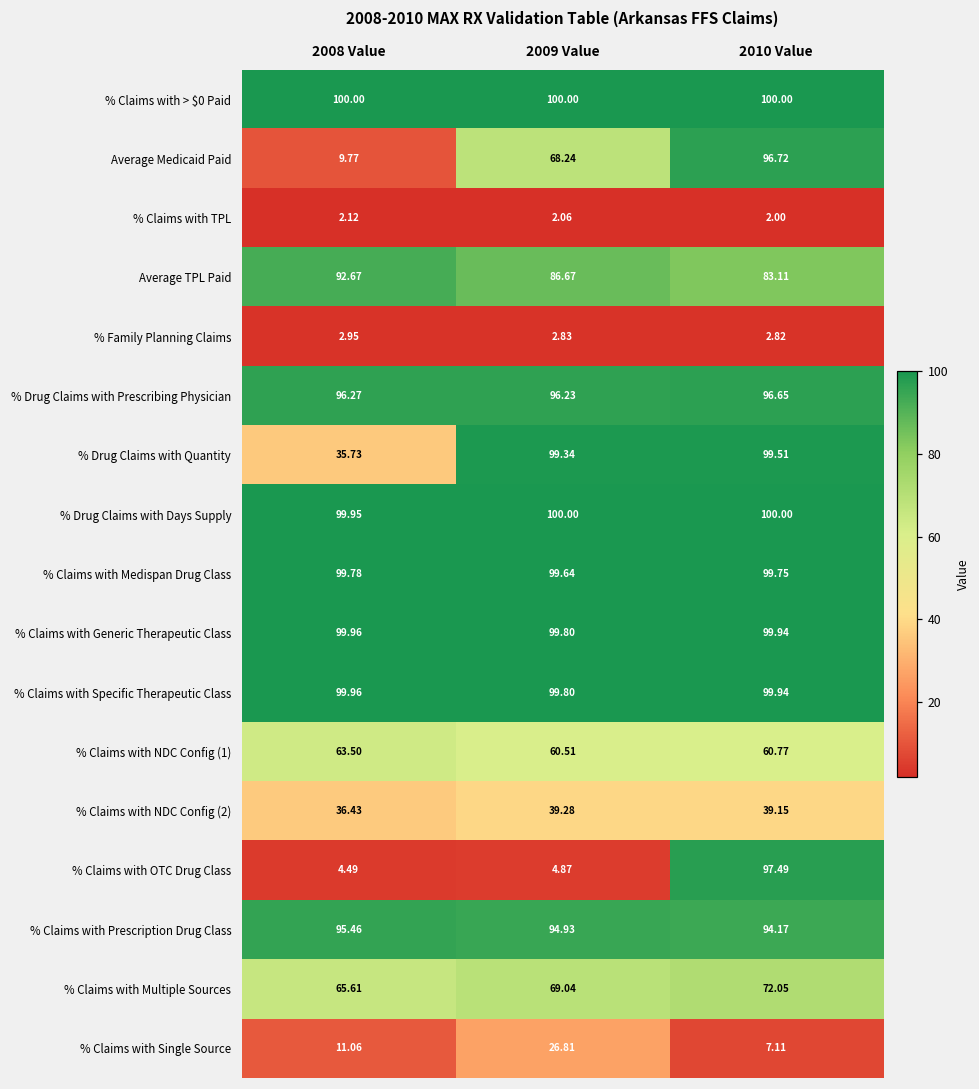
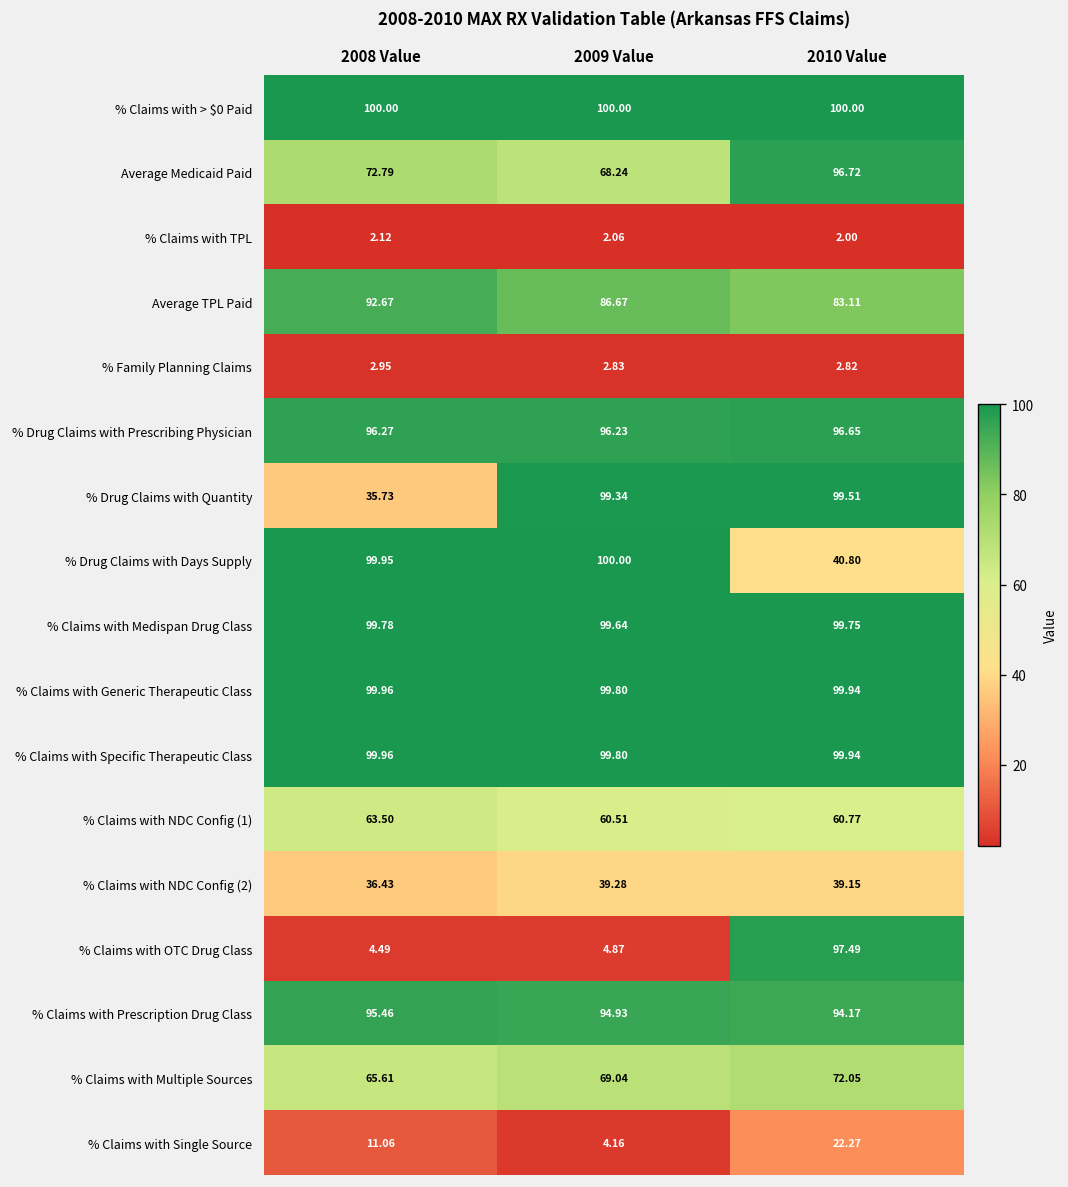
  {
    "% Claims with > $0 Paid": {
      "2008 Value": 100.00,
      "2009 Value": 100.00,
      "2010 Value": 100.00
    },
    "Average Medicaid Paid": {
-     "2008 Value": 9.77,
+     "2008 Value": 72.79,
      "2009 Value": 68.24,
      "2010 Value": 96.72
    },
    "% Claims with TPL": {
      "2008 Value": 2.12,
      "2009 Value": 2.06,
      "2010 Value": 2.00
    },
    "Average TPL Paid": {
      "2008 Value": 92.67,
      "2009 Value": 86.67,
      "2010 Value": 83.11
    },
    "% Family Planning Claims": {
      "2008 Value": 2.95,
      "2009 Value": 2.83,
      "2010 Value": 2.82
    },
    "% Drug Claims with Prescribing Physician": {
      "2008 Value": 96.27,
      "2009 Value": 96.23,
      "2010 Value": 96.65
    },
    "% Drug Claims with Quantity": {
      "2008 Value": 35.73,
      "2009 Value": 99.34,
      "2010 Value": 99.51
    },
    "% Drug Claims with Days Supply": {
      "2008 Value": 99.95,
      "2009 Value": 100.00,
-     "2010 Value": 100.00
+     "2010 Value": 40.80
    },
    "% Claims with Medispan Drug Class": {
      "2008 Value": 99.78,
      "2009 Value": 99.64,
      "2010 Value": 99.75
    },
    "% Claims with Generic Therapeutic Class": {
      "2008 Value": 99.96,
      "2009 Value": 99.80,
      "2010 Value": 99.94
    },
    "% Claims with Specific Therapeutic Class": {
      "2008 Value": 99.96,
      "2009 Value": 99.80,
      "2010 Value": 99.94
    },
    "% Claims with NDC Config (1)": {
      "2008 Value": 63.50,
      "2009 Value": 60.51,
      "2010 Value": 60.77
    },
    "% Claims with NDC Config (2)": {
      "2008 Value": 36.43,
      "2009 Value": 39.28,
      "2010 Value": 39.15
    },
    "% Claims with OTC Drug Class": {
      "2008 Value": 4.49,
      "2009 Value": 4.87,
      "2010 Value": 97.49
    },
    "% Claims with Prescription Drug Class": {
      "2008 Value": 95.46,
      "2009 Value": 94.93,
      "2010 Value": 94.17
    },
    "% Claims with Multiple Sources": {
      "2008 Value": 65.61,
      "2009 Value": 69.04,
      "2010 Value": 72.05
    },
    "% Claims with Single Source": {
      "2008 Value": 11.06,
-     "2009 Value": 26.81,
-     "2010 Value": 7.11
+     "2009 Value": 4.16,
+     "2010 Value": 22.27
    }
  }
